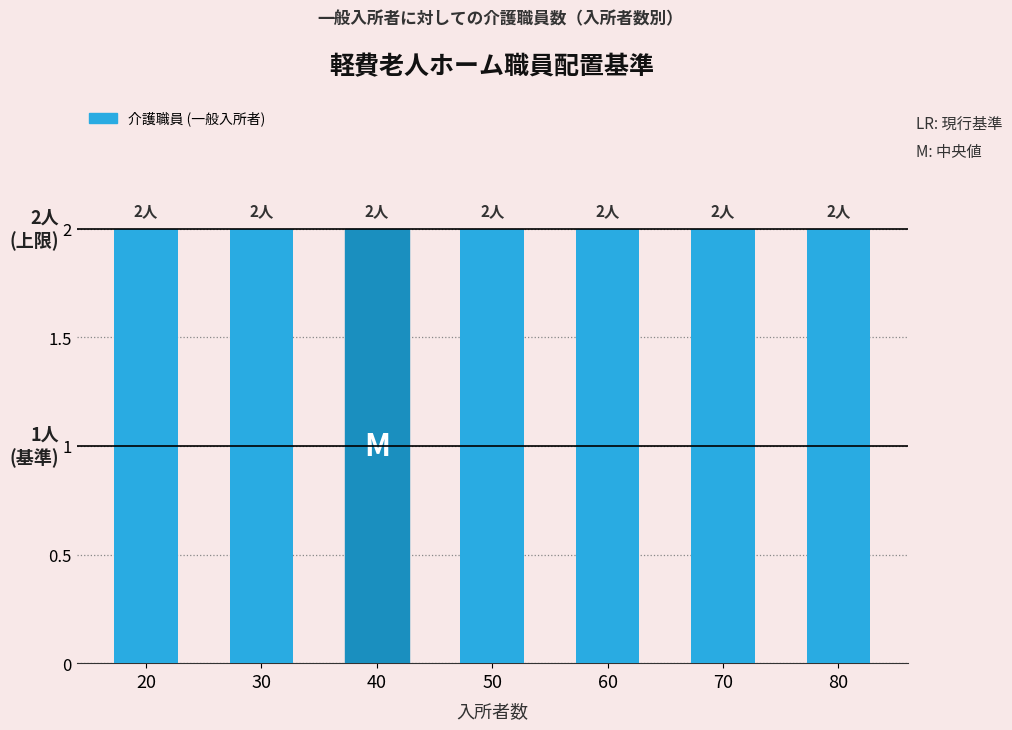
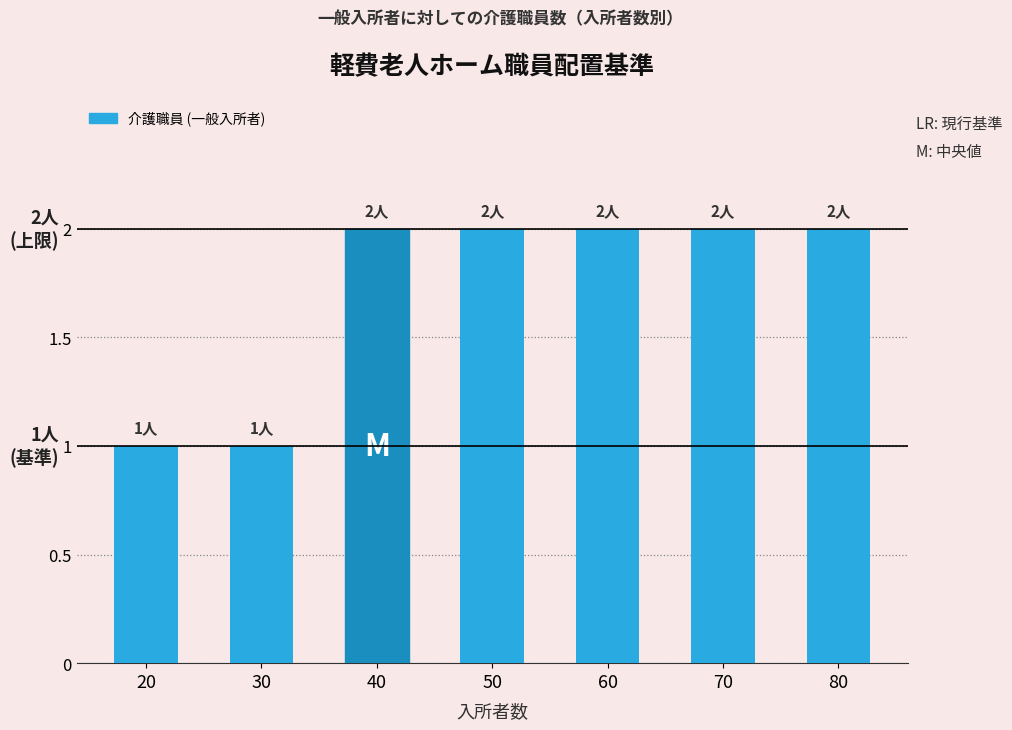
  {
-   "20": "2人",
-   "30": "2人",
+   "20": "1人",
+   "30": "1人",
    "40": "2人",
    "50": "2人",
    "60": "2人",
    "70": "2人",
    "80": "2人"
  }
